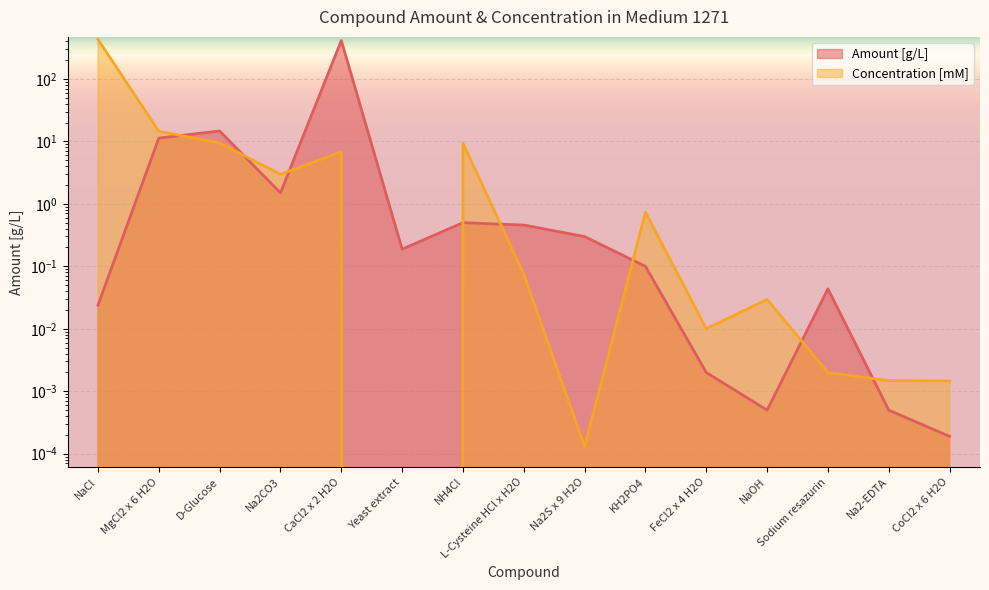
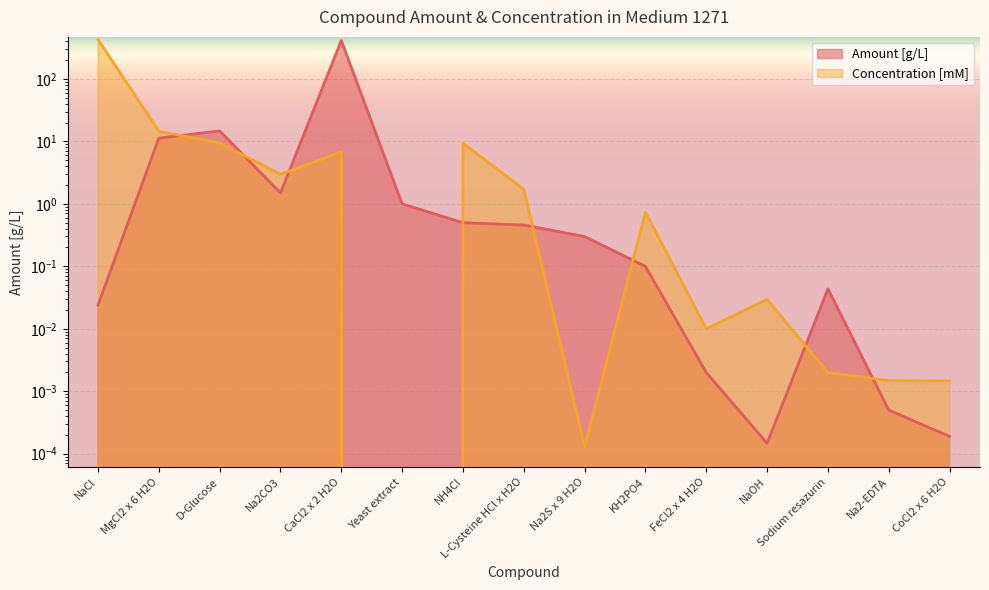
  {
    "Amount [g/L]": {
      "NaCl": 0.024,
      "MgCl2 x 6 H2O": 11,
      "D-Glucose": 15,
      "Na2CO3": 1.5,
      "CaCl2 x 2 H2O": 400,
-     "Yeast extract": 0.19,
+     "Yeast extract": 1.0,
      "NH4Cl": 0.5,
      "L-Cysteine HCl x H2O": 0.5,
      "Na2S x 9 H2O": 0.3,
      "KH2PO4": 0.10,
      "FeCl2 x 4 H2O": 0.0020,
-     "NaOH": 0.0005,
+     "NaOH": 0.00015,
      "Sodium resazurin": 0.04,
      "Na2-EDTA": 0.0005,
      "CoCl2 x 6 H2O": 0.00019
    },
    "Concentration [mM]": {
      "NaCl": 400,
      "MgCl2 x 6 H2O": 14,
      "D-Glucose": 9,
      "Na2CO3": 3,
      "CaCl2 x 2 H2O": 7,
      "NH4Cl": 9,
-     "L-Cysteine HCl x H2O": 0.07,
+     "L-Cysteine HCl x H2O": 1.7,
      "Na2S x 9 H2O": 0.00013,
      "KH2PO4": 0.7,
      "FeCl2 x 4 H2O": 0.01,
      "NaOH": 0.03,
      "Sodium resazurin": 0.0020,
      "Na2-EDTA": 0.0015,
      "CoCl2 x 6 H2O": 0.0015
    }
  }
